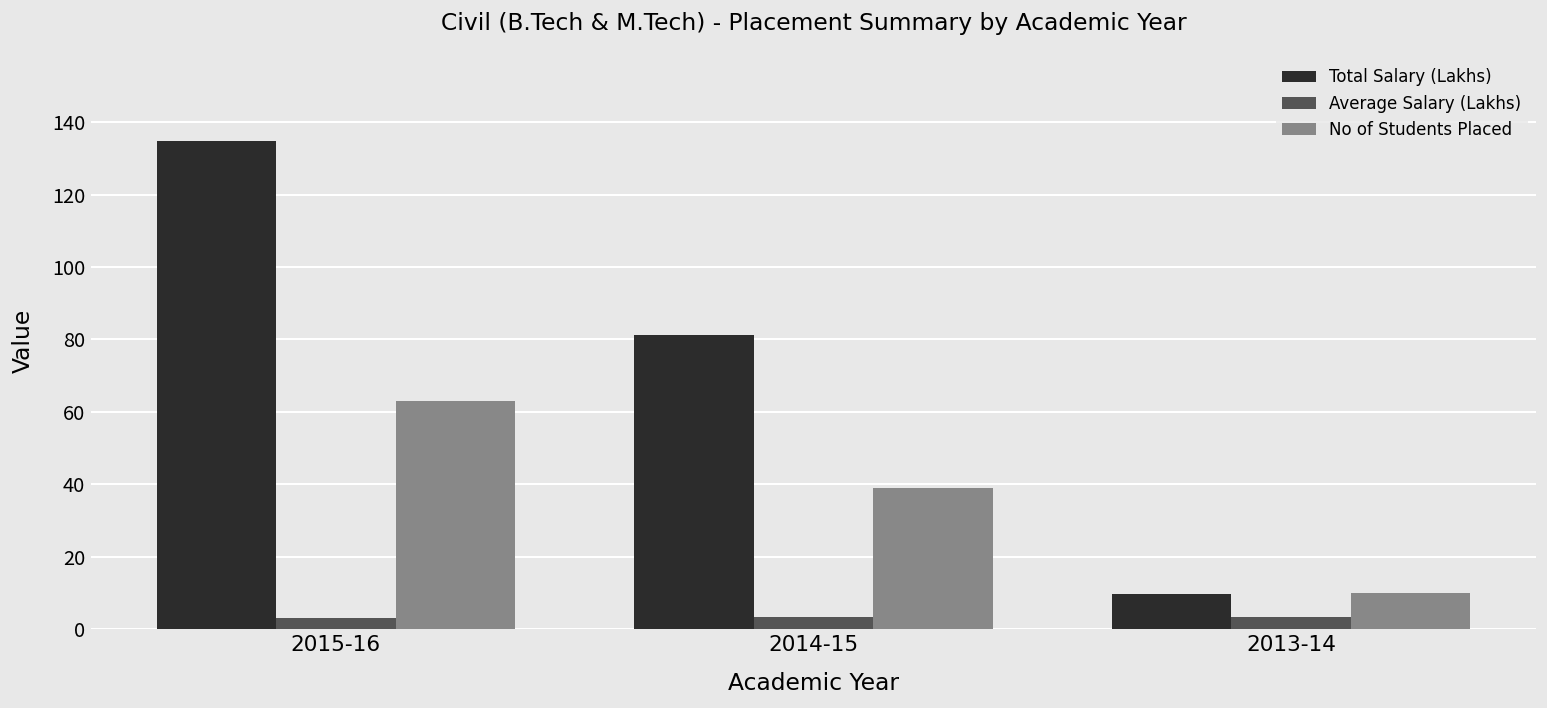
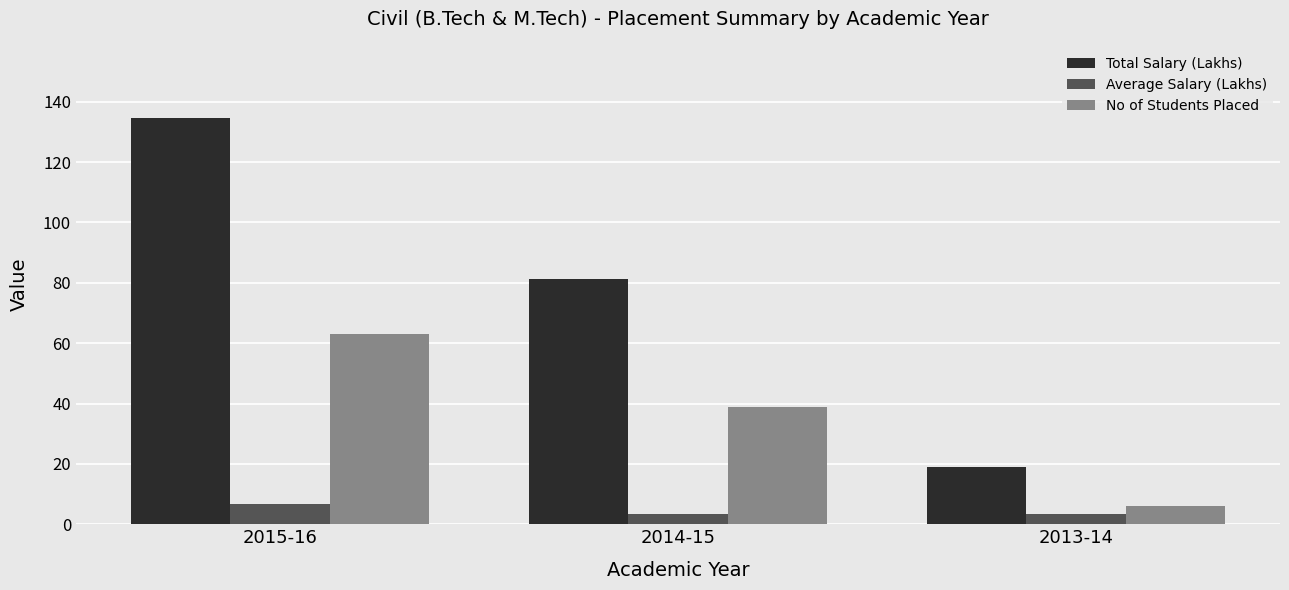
  {
    "Total Salary (Lakhs)": {
      "2015-16": 135,
      "2014-15": 81,
-     "2013-14": 10
+     "2013-14": 19
    },
    "Average Salary (Lakhs)": {
-     "2015-16": 3,
+     "2015-16": 7,
      "2014-15": 3,
      "2013-14": 3
    },
    "No of Students Placed": {
      "2015-16": 63,
      "2014-15": 39,
-     "2013-14": 10
+     "2013-14": 6
    }
  }
